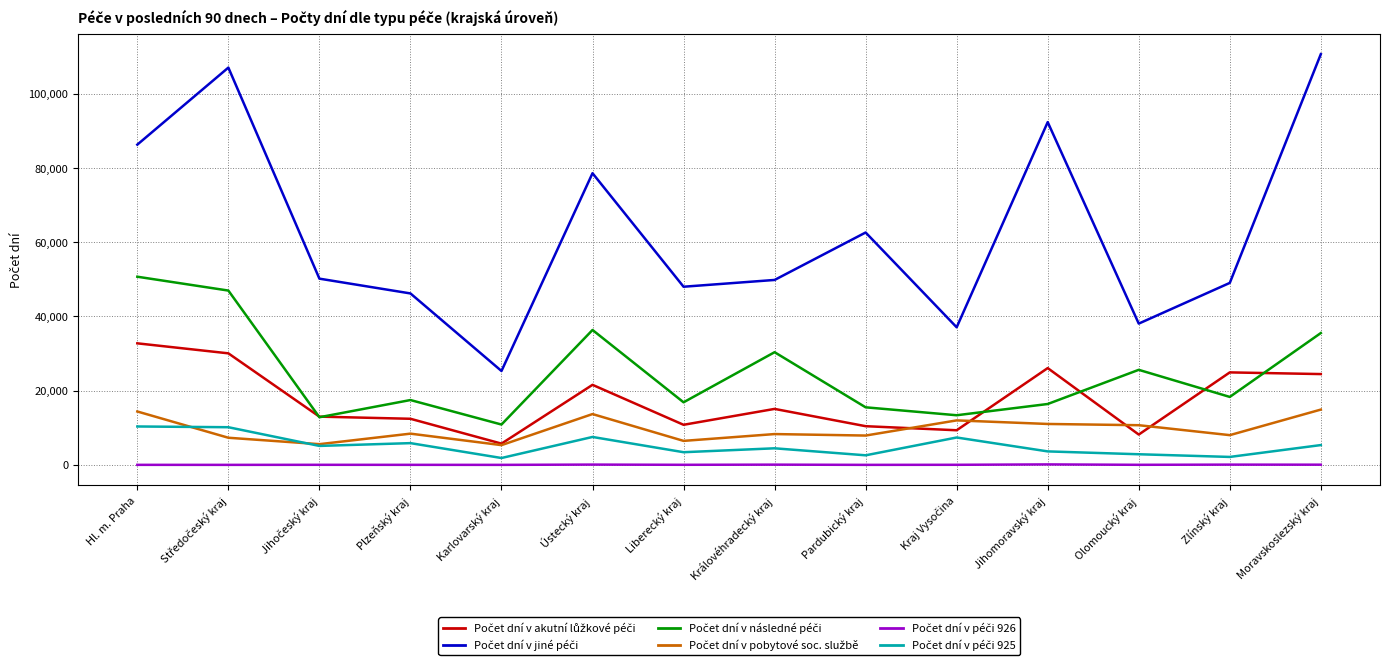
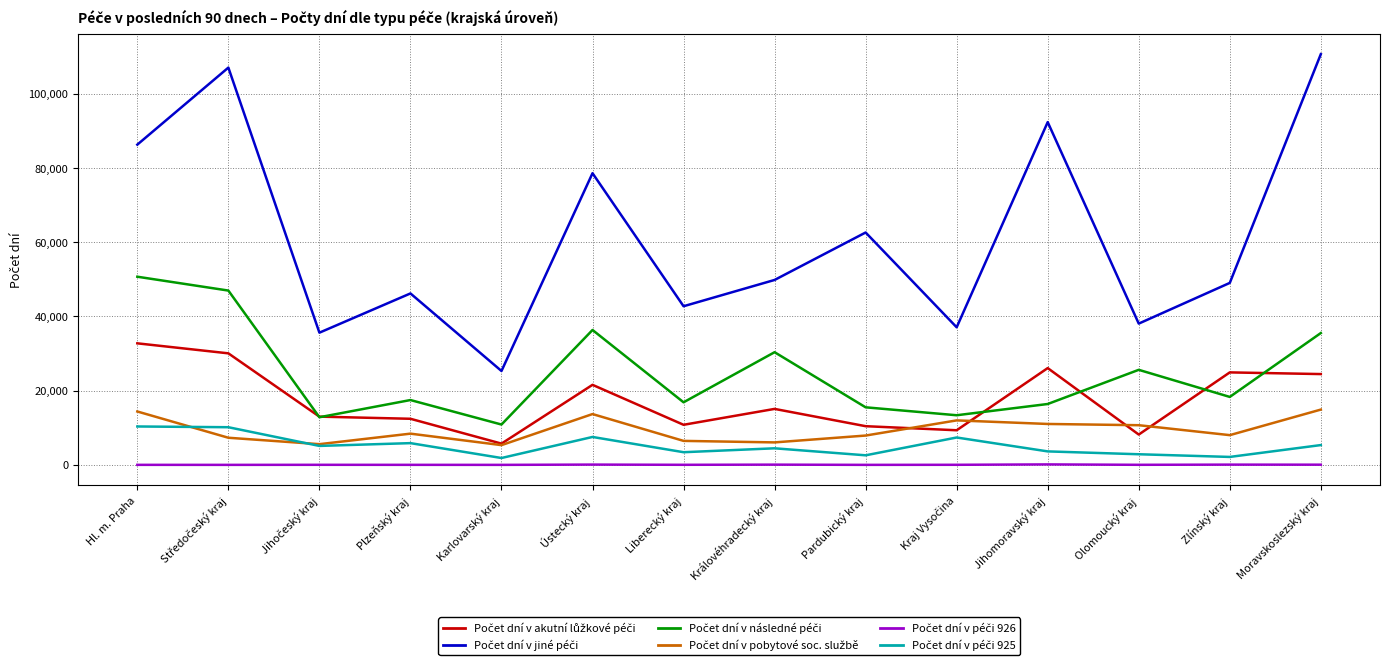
  {
    "Počet dní v akutní lůžkové péči": {
      "Hl. m. Praha": "33,000",
      "Středočeský kraj": "30,000",
      "Plzeňský kraj": "12,000",
      "Ústecký kraj": "22,000",
      "Liberecký kraj": "11,000",
      "Královéhradecký kraj": "15,000",
      "Pardubický kraj": "10,000",
      "Kraj Vysočina": "9,000",
      "Jihomoravský kraj": "26,000",
      "Olomoucký kraj": "8,000",
      "Zlínský kraj": "25,000",
      "Moravskoslezský kraj": "24,000"
    },
    "Počet dní v jiné péči": {
      "Hl. m. Praha": "86,000",
      "Středočeský kraj": "107,000",
-     "Jihočeský kraj": "50,000",
+     "Jihočeský kraj": "36,000",
      "Plzeňský kraj": "46,000",
      "Karlovarský kraj": "25,000",
      "Ústecký kraj": "79,000",
-     "Liberecký kraj": "48,000",
+     "Liberecký kraj": "43,000",
      "Královéhradecký kraj": "50,000",
      "Pardubický kraj": "63,000",
      "Kraj Vysočina": "37,000",
      "Jihomoravský kraj": "92,000",
      "Olomoucký kraj": "38,000",
      "Zlínský kraj": "49,000",
      "Moravskoslezský kraj": "111,000"
    },
    "Počet dní v následné péči": {
      "Hl. m. Praha": "51,000",
      "Středočeský kraj": "47,000",
      "Plzeňský kraj": "17,000",
      "Karlovarský kraj": "11,000",
      "Ústecký kraj": "36,000",
      "Liberecký kraj": "17,000",
      "Královéhradecký kraj": "30,000",
      "Pardubický kraj": "16,000",
      "Kraj Vysočina": "13,000",
      "Jihomoravský kraj": "16,000",
      "Olomoucký kraj": "26,000",
      "Zlínský kraj": "18,000",
      "Moravskoslezský kraj": "36,000"
    },
    "Počet dní v pobytové soc. službě": {
      "Hl. m. Praha": "14,000",
      "Středočeský kraj": "7,000",
      "Plzeňský kraj": "8,000",
      "Ústecký kraj": "14,000",
      "Liberecký kraj": "6,000",
-     "Královéhradecký kraj": "8,000",
+     "Královéhradecký kraj": "6,000",
      "Pardubický kraj": "8,000",
      "Kraj Vysočina": "12,000",
      "Jihomoravský kraj": "11,000",
      "Olomoucký kraj": "11,000",
      "Zlínský kraj": "8,000",
      "Moravskoslezský kraj": "15,000"
    },
    "Počet dní v péči 926": {
      "Hl. m. Praha": "0",
      "Středočeský kraj": "0",
      "Jihočeský kraj": "0",
      "Plzeňský kraj": "0",
      "Karlovarský kraj": "0",
      "Ústecký kraj": "0",
      "Liberecký kraj": "0",
      "Královéhradecký kraj": "0",
      "Pardubický kraj": "0",
      "Kraj Vysočina": "0",
      "Jihomoravský kraj": "0",
      "Olomoucký kraj": "0",
      "Zlínský kraj": "0",
      "Moravskoslezský kraj": "0"
    },
    "Počet dní v péči 925": {
      "Hl. m. Praha": "10,000",
      "Středočeský kraj": "10,000",
      "Plzeňský kraj": "6,000",
      "Karlovarský kraj": "2,000",
      "Ústecký kraj": "8,000",
      "Liberecký kraj": "3,000",
      "Královéhradecký kraj": "4,000",
      "Pardubický kraj": "3,000",
      "Kraj Vysočina": "7,000",
      "Jihomoravský kraj": "4,000",
      "Olomoucký kraj": "3,000",
      "Zlínský kraj": "2,000",
      "Moravskoslezský kraj": "5,000"
    }
  }
